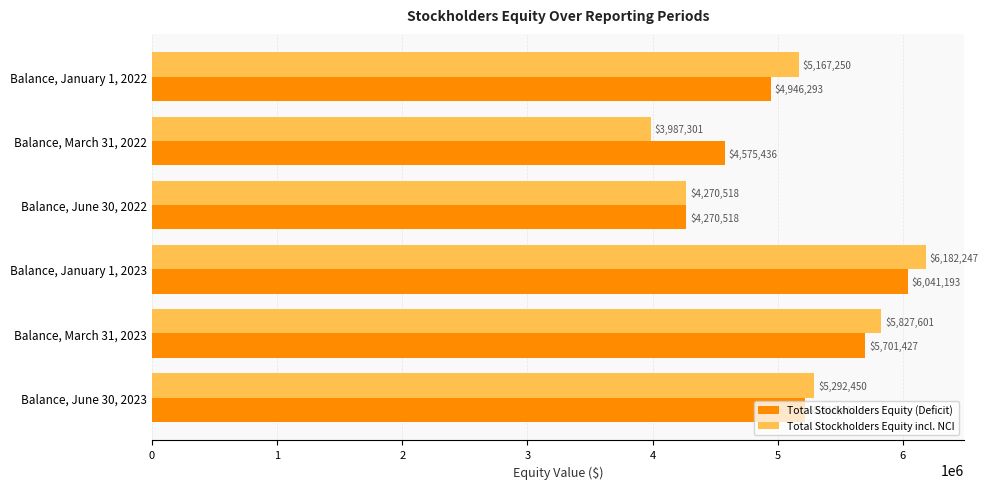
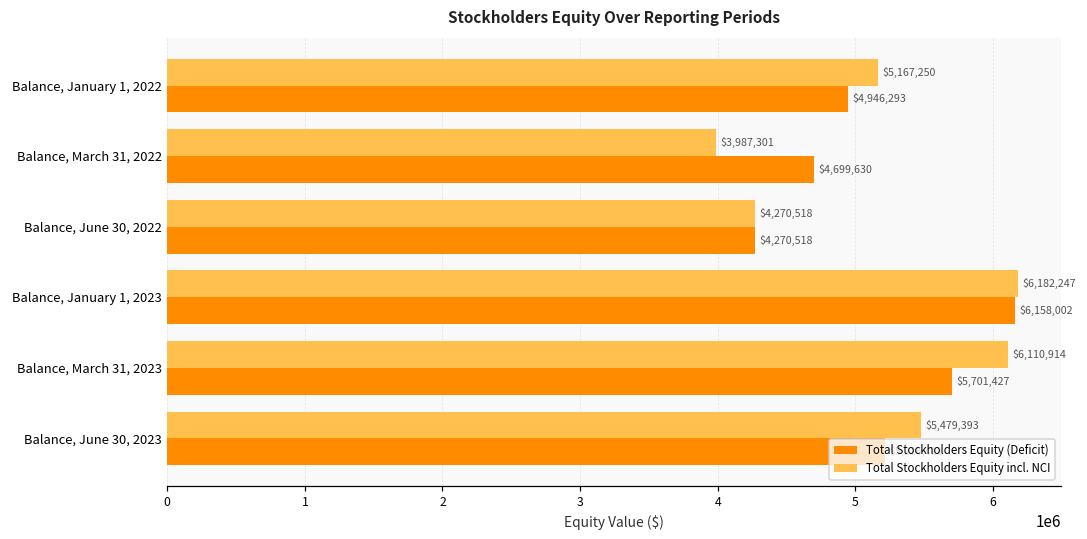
  {
    "Total Stockholders Equity (Deficit)": {
      "Balance, January 1, 2022": "$4,946,293",
-     "Balance, March 31, 2022": "$4,575,436",
+     "Balance, March 31, 2022": "$4,699,630",
      "Balance, June 30, 2022": "$4,270,518",
-     "Balance, January 1, 2023": "$6,041,193",
+     "Balance, January 1, 2023": "$6,158,002",
      "Balance, March 31, 2023": "$5,701,427"
    },
    "Total Stockholders Equity incl. NCI": {
      "Balance, January 1, 2022": "$5,167,250",
      "Balance, March 31, 2022": "$3,987,301",
      "Balance, June 30, 2022": "$4,270,518",
      "Balance, January 1, 2023": "$6,182,247",
-     "Balance, March 31, 2023": "$5,827,601",
-     "Balance, June 30, 2023": "$5,292,450"
+     "Balance, March 31, 2023": "$6,110,914",
+     "Balance, June 30, 2023": "$5,479,393"
    }
  }
